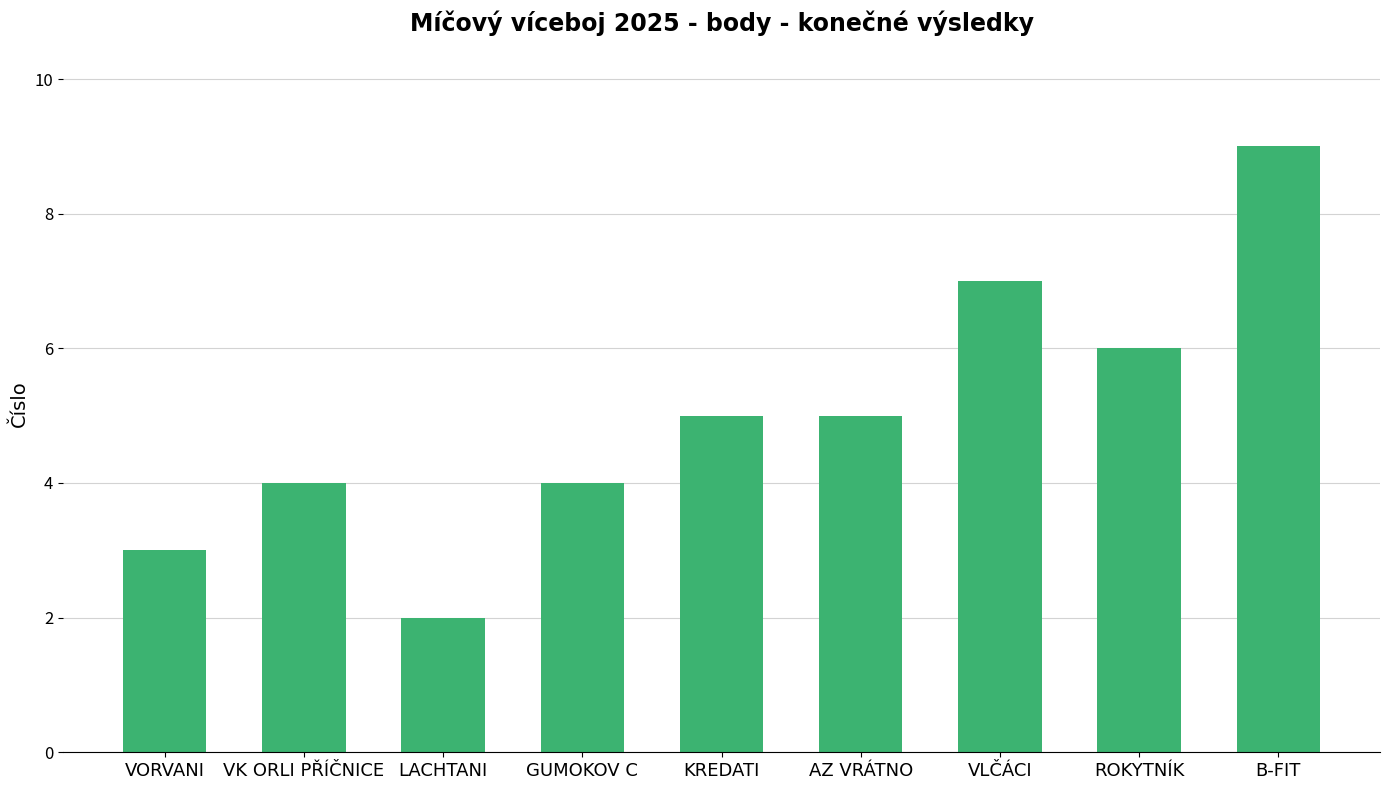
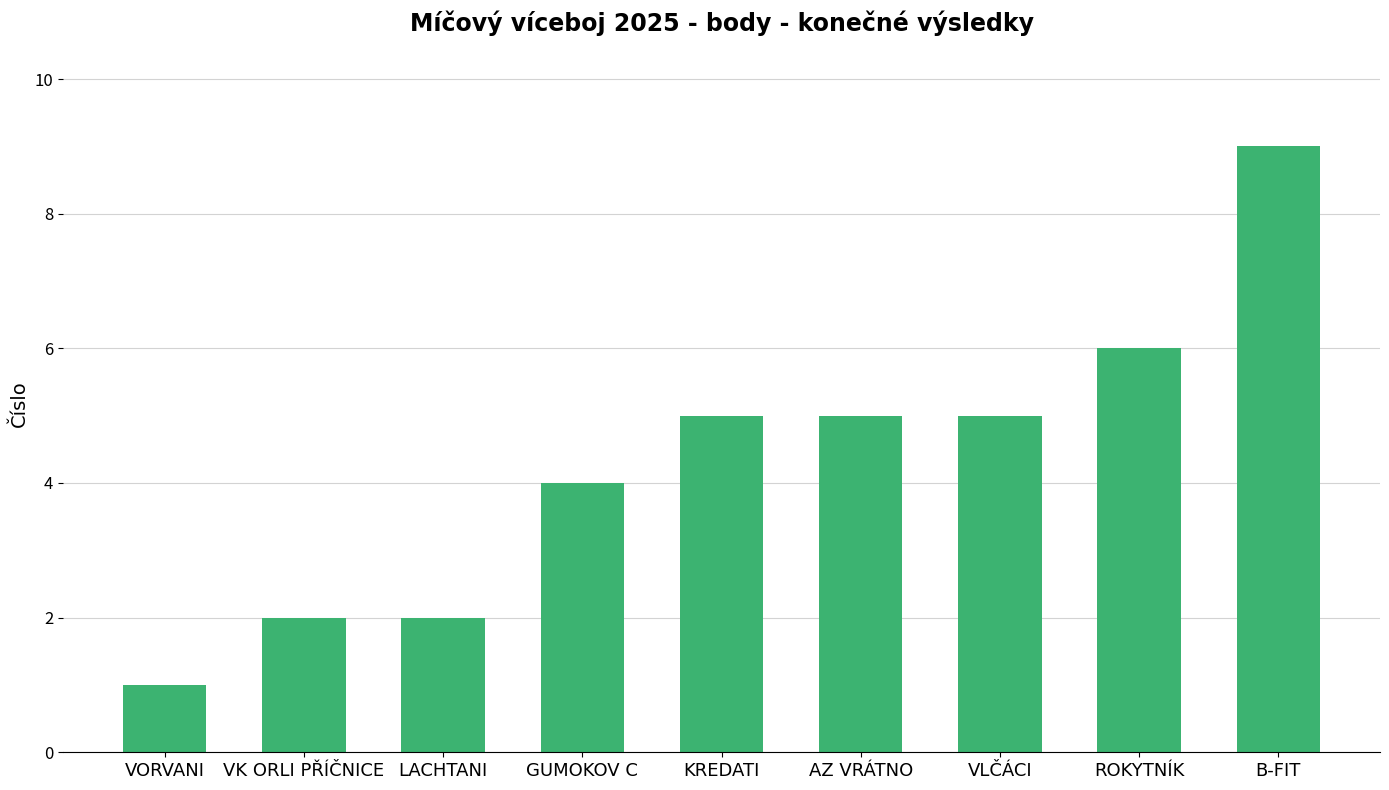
  {
-   "VORVANI": 3,
-   "VK ORLI PŘÍČNICE": 4,
+   "VORVANI": 1,
+   "VK ORLI PŘÍČNICE": 2,
    "LACHTANI": 2,
    "GUMOKOV C": 4,
    "KREDATI": 5,
    "AZ VRÁTNO": 5,
-   "VLČÁCI": 7,
+   "VLČÁCI": 5,
    "ROKYTNÍK": 6,
    "B-FIT": 9
  }
